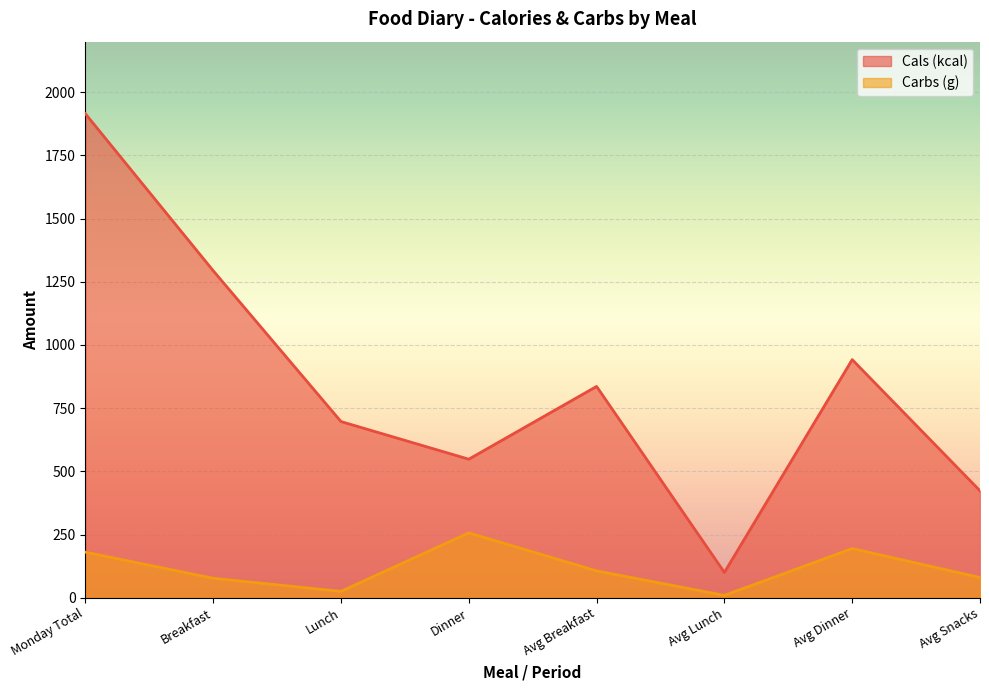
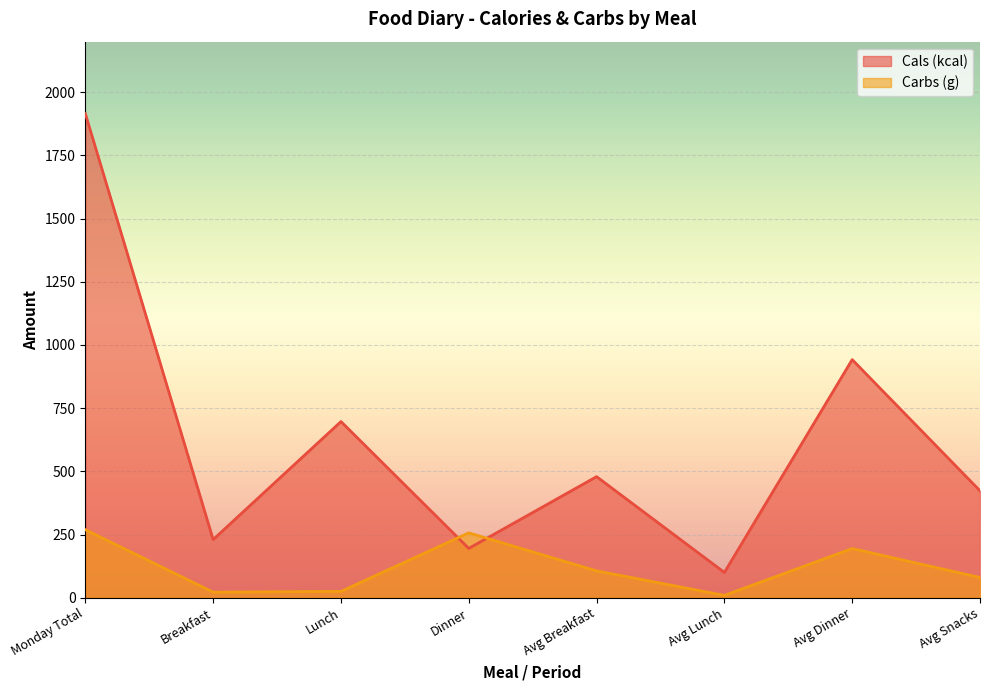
  {
    "Cals (kcal)": {
      "Monday Total": 1920,
-     "Breakfast": 1290,
+     "Breakfast": 230,
      "Lunch": 700,
-     "Dinner": 550,
-     "Avg Breakfast": 840,
+     "Dinner": 200,
+     "Avg Breakfast": 480,
      "Avg Lunch": 100,
      "Avg Dinner": 940,
      "Avg Snacks": 420
    },
    "Carbs (g)": {
-     "Monday Total": 180,
-     "Breakfast": 80,
+     "Monday Total": 270,
+     "Breakfast": 20,
      "Lunch": 30,
      "Dinner": 260,
      "Avg Breakfast": 110,
      "Avg Lunch": 10,
      "Avg Dinner": 190,
      "Avg Snacks": 80
    }
  }
